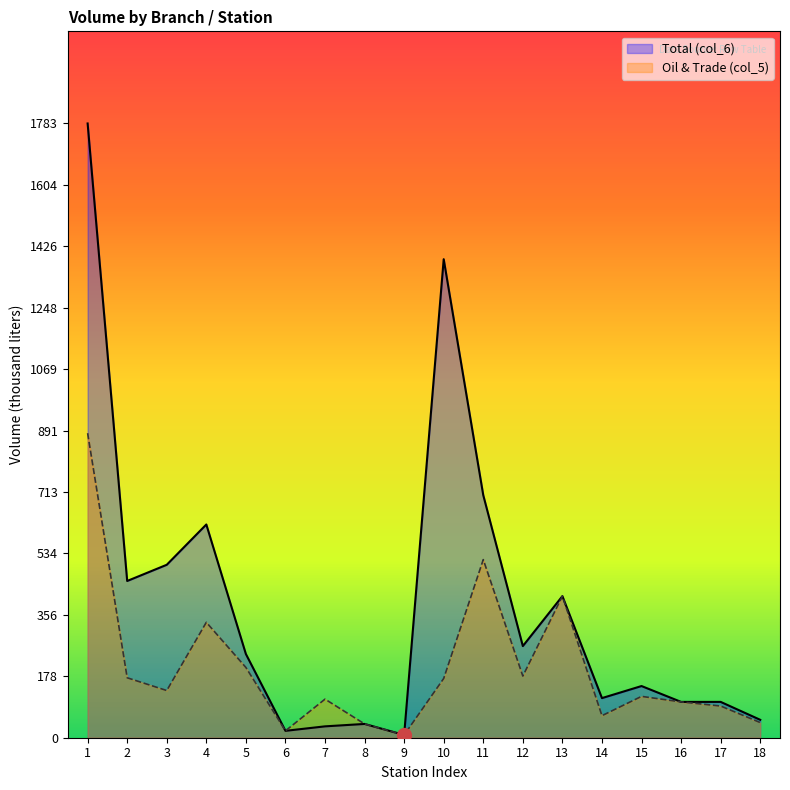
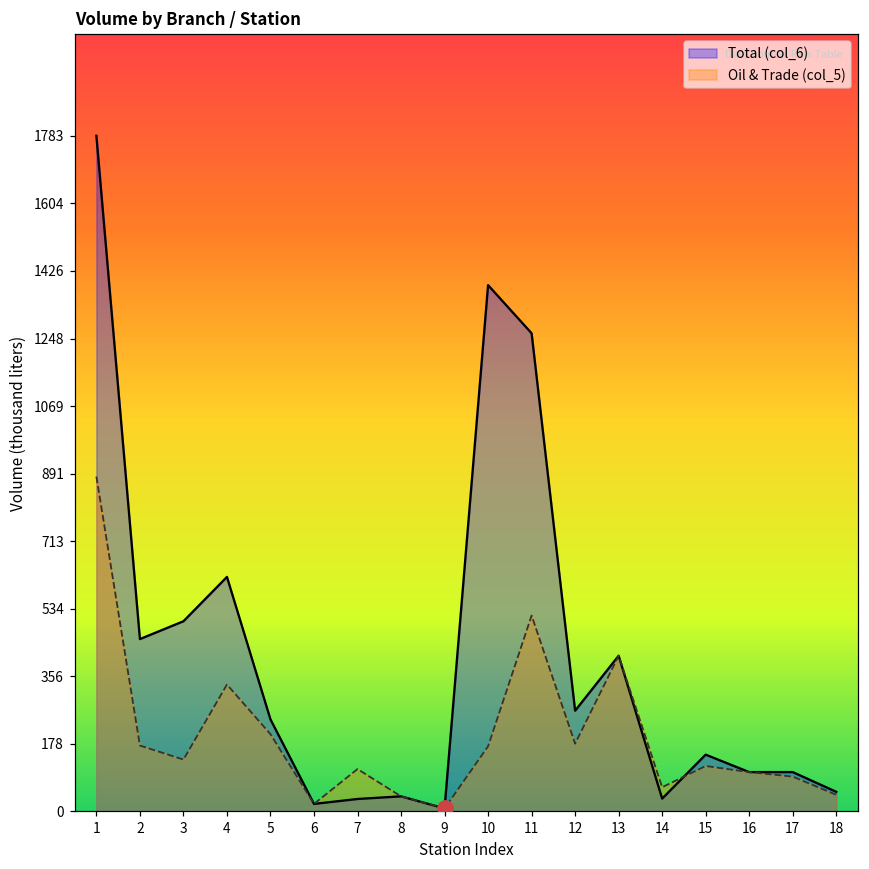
  {
    "Total (col_6)": {
      "1": 1780,
      "2": 460,
      "3": 500,
      "4": 620,
      "5": 240,
      "7": 30,
      "10": 1390,
-     "11": 700,
+     "11": 1260,
      "12": 270,
-     "14": 120,
+     "14": 30,
      "15": 150,
      "17": 100,
      "18": 50
    },
    "Oil & Trade (col_5)": {
      "1": 880,
      "2": 170,
      "3": 140,
      "4": 340,
      "5": 200,
      "7": 110,
      "10": 170,
      "11": 520,
      "12": 180,
      "14": 60,
      "15": 120,
      "17": 90,
      "18": 40
    }
  }
